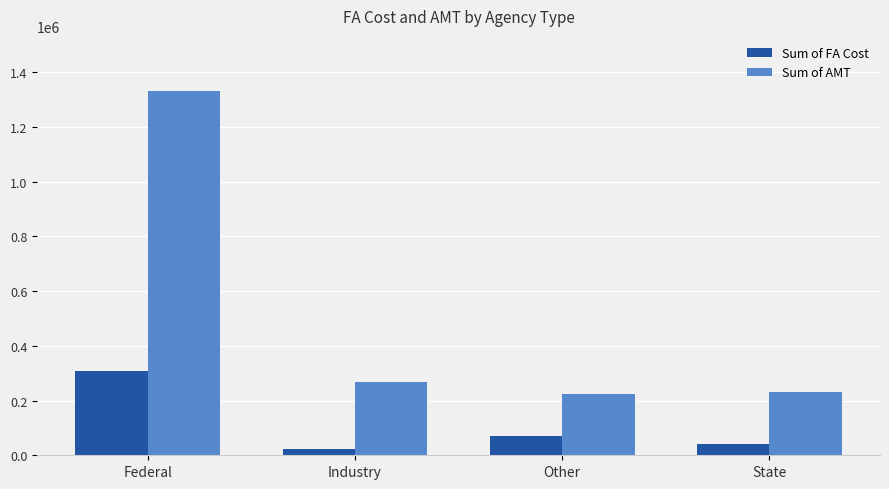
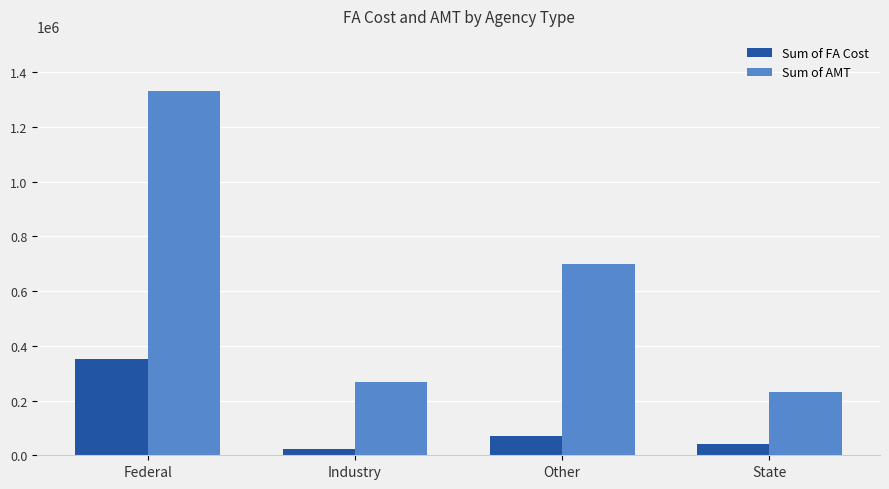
  {
    "Sum of FA Cost": {
-     "Federal": 310000,
+     "Federal": 350000,
      "Industry": 20000,
      "Other": 70000,
      "State": 40000
    },
    "Sum of AMT": {
      "Federal": 1330000,
      "Industry": 270000,
-     "Other": 220000,
+     "Other": 700000,
      "State": 230000
    }
  }
